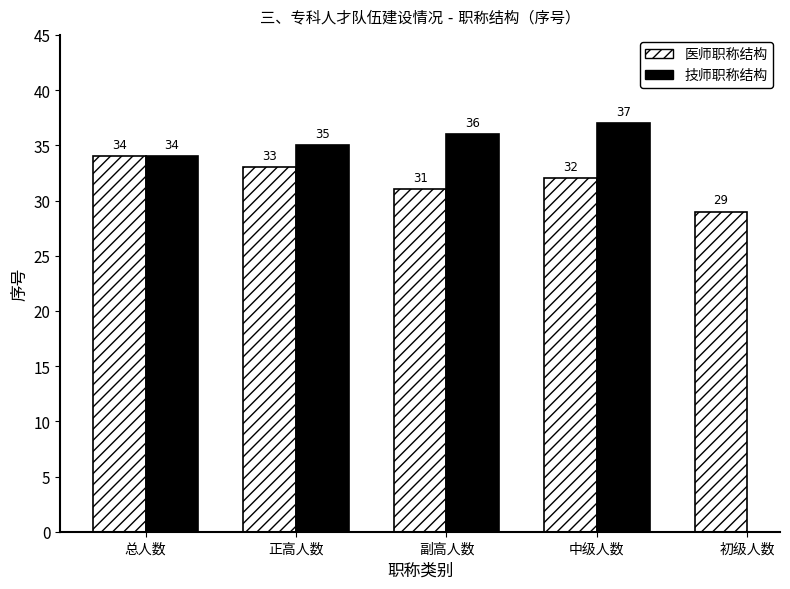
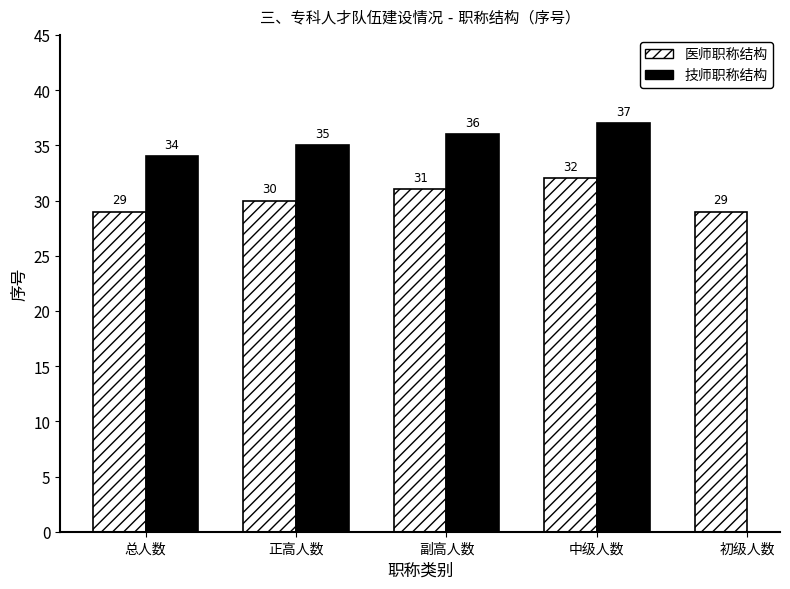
  {
    "医师职称结构": {
-     "总人数": 34,
-     "正高人数": 33,
+     "总人数": 29,
+     "正高人数": 30,
      "副高人数": 31,
      "中级人数": 32,
      "初级人数": 29
    }
  }
